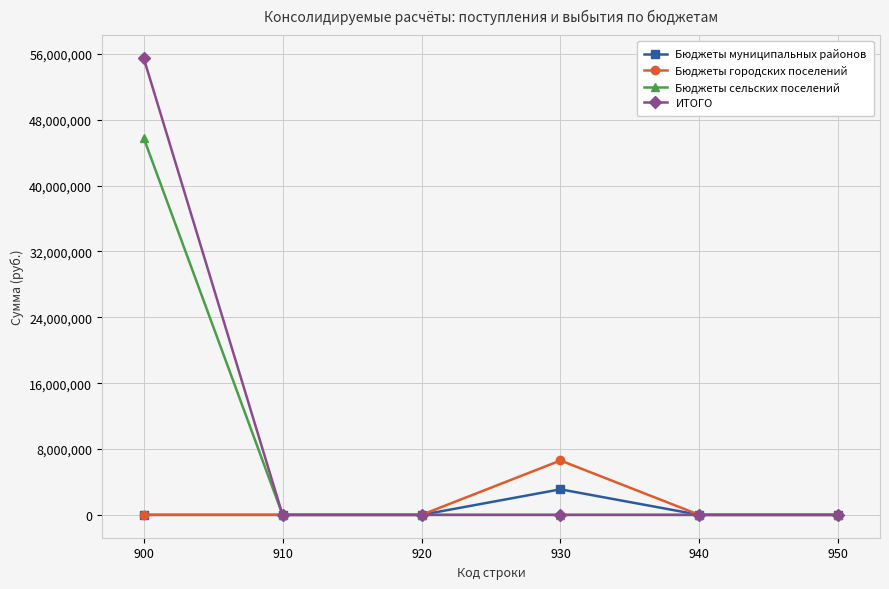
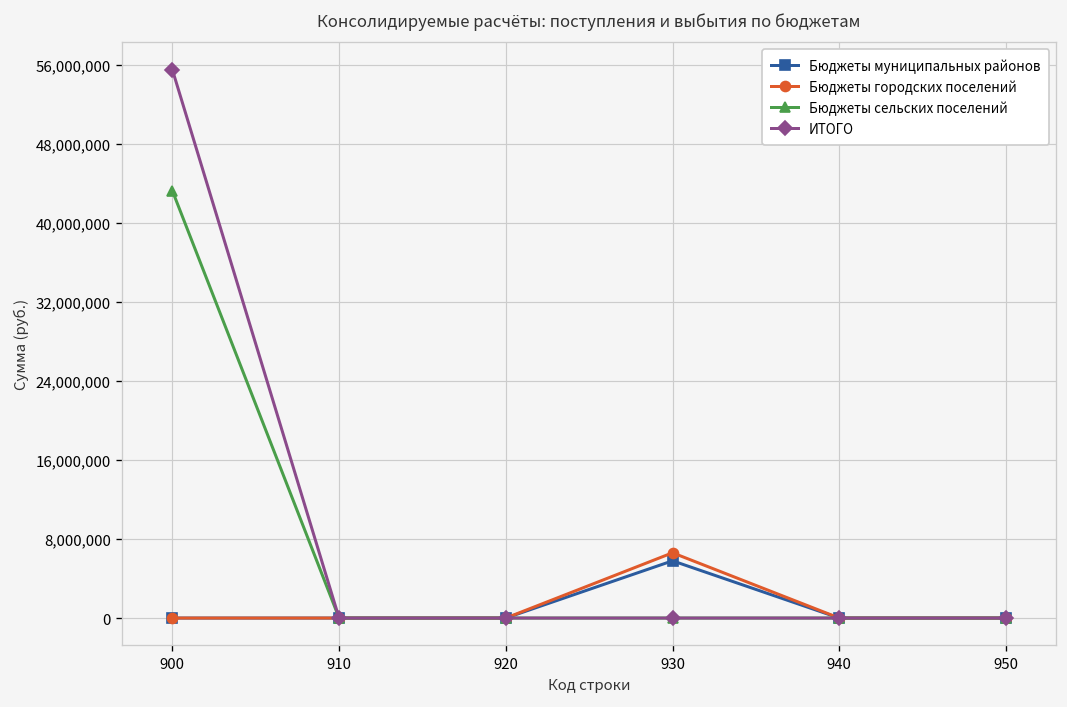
  {
    "Бюджеты муниципальных районов": {
-     "930": "3,000,000"
+     "930": "6,000,000"
    },
    "Бюджеты городских поселений": {
      "930": "7,000,000"
    },
    "Бюджеты сельских поселений": {
-     "900": "46,000,000"
+     "900": "43,000,000"
    },
    "ИТОГО": {
      "900": "55,000,000"
    }
  }
